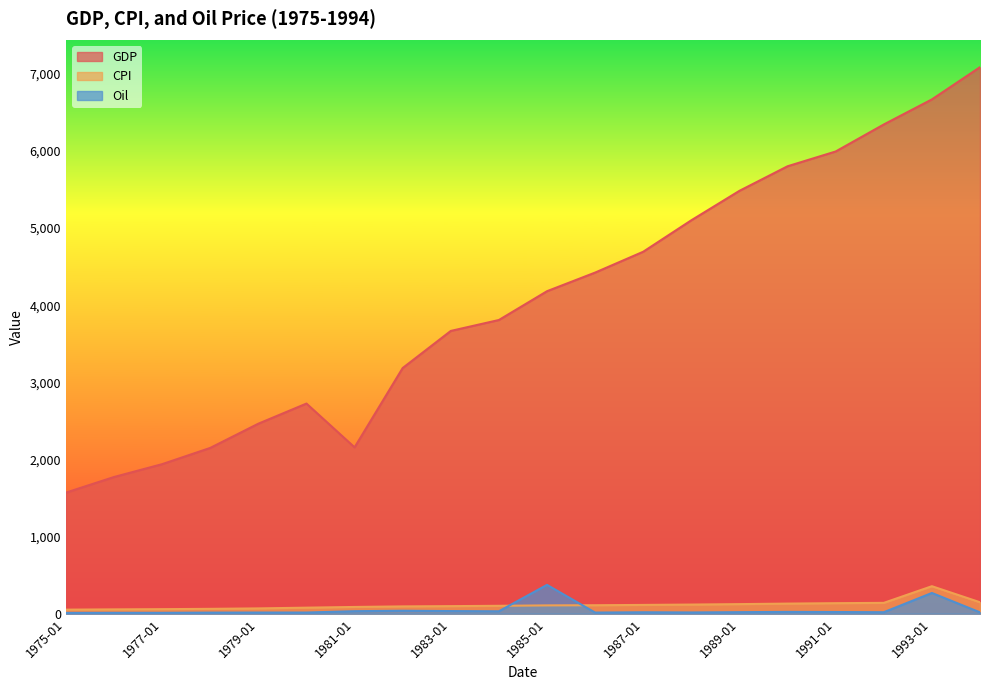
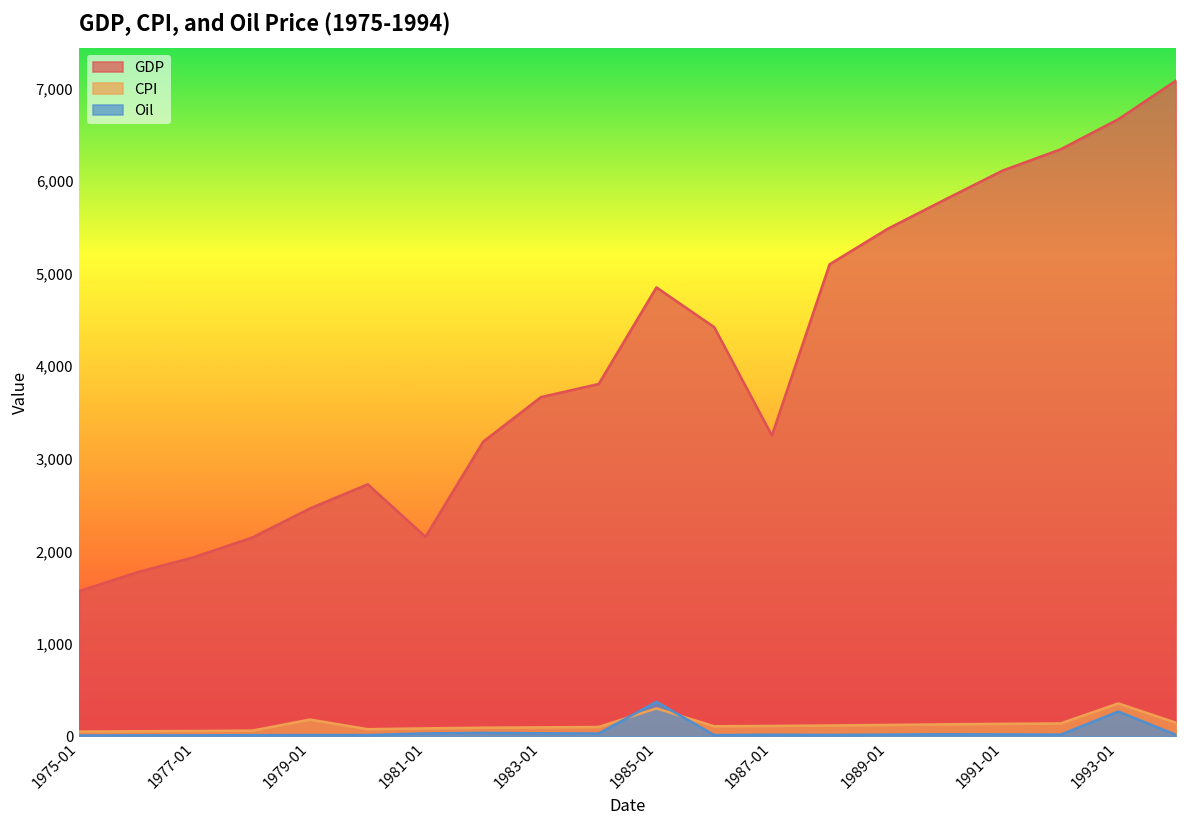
  {
    "GDP": {
      "1975-01": "1,600",
      "1977-01": "1,900",
      "1979-01": "2,500",
      "1981-01": "2,200",
      "1983-01": "3,700",
-     "1985-01": "4,200",
-     "1987-01": "4,700",
+     "1985-01": "4,900",
+     "1987-01": "3,300",
      "1989-01": "5,500",
-     "1991-01": "6,000",
+     "1991-01": "6,100",
      "1993-01": "6,700"
    },
    "CPI": {
      "1975-01": "100",
      "1977-01": "100",
-     "1979-01": "100",
+     "1979-01": "200",
      "1981-01": "100",
      "1983-01": "100",
-     "1985-01": "100",
+     "1985-01": "300",
      "1987-01": "100",
      "1989-01": "100",
      "1991-01": "100",
      "1993-01": "400"
    },
    "Oil": {
      "1975-01": "0",
      "1977-01": "0",
      "1979-01": "0",
      "1981-01": "0",
      "1983-01": "0",
      "1985-01": "400",
      "1987-01": "0",
      "1989-01": "0",
      "1991-01": "0",
      "1993-01": "300"
    }
  }
